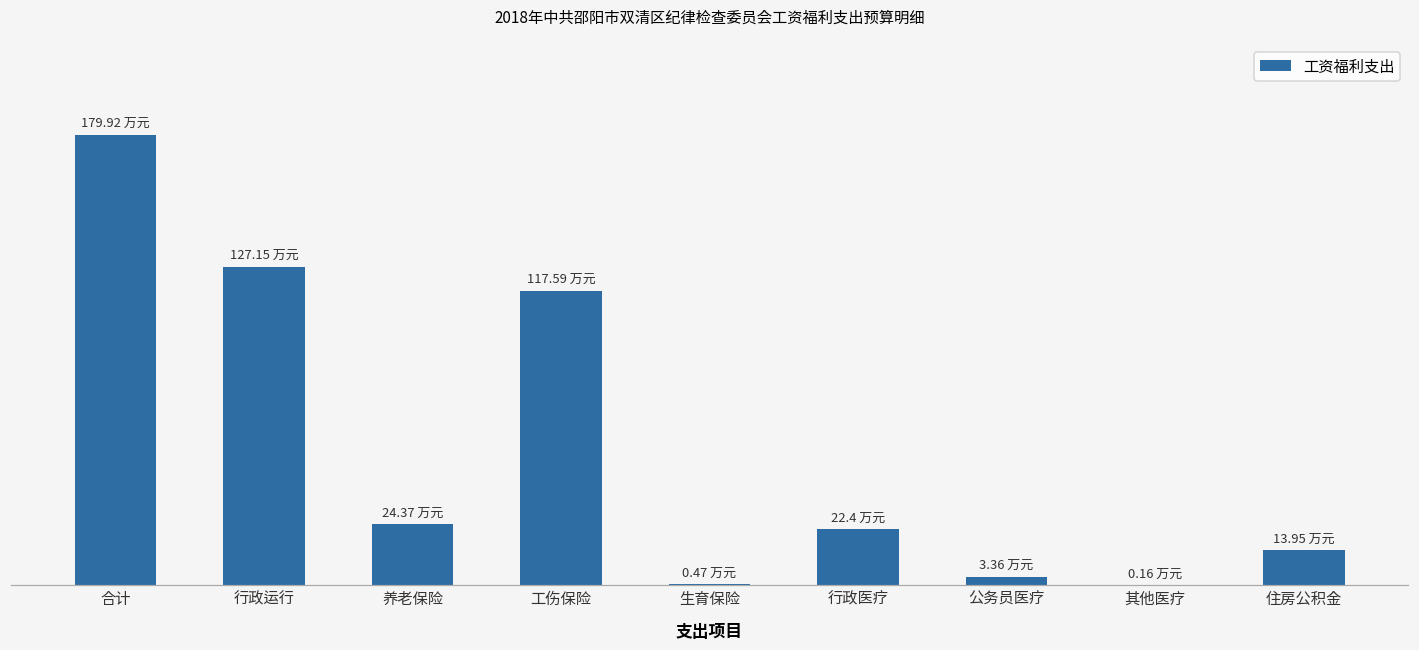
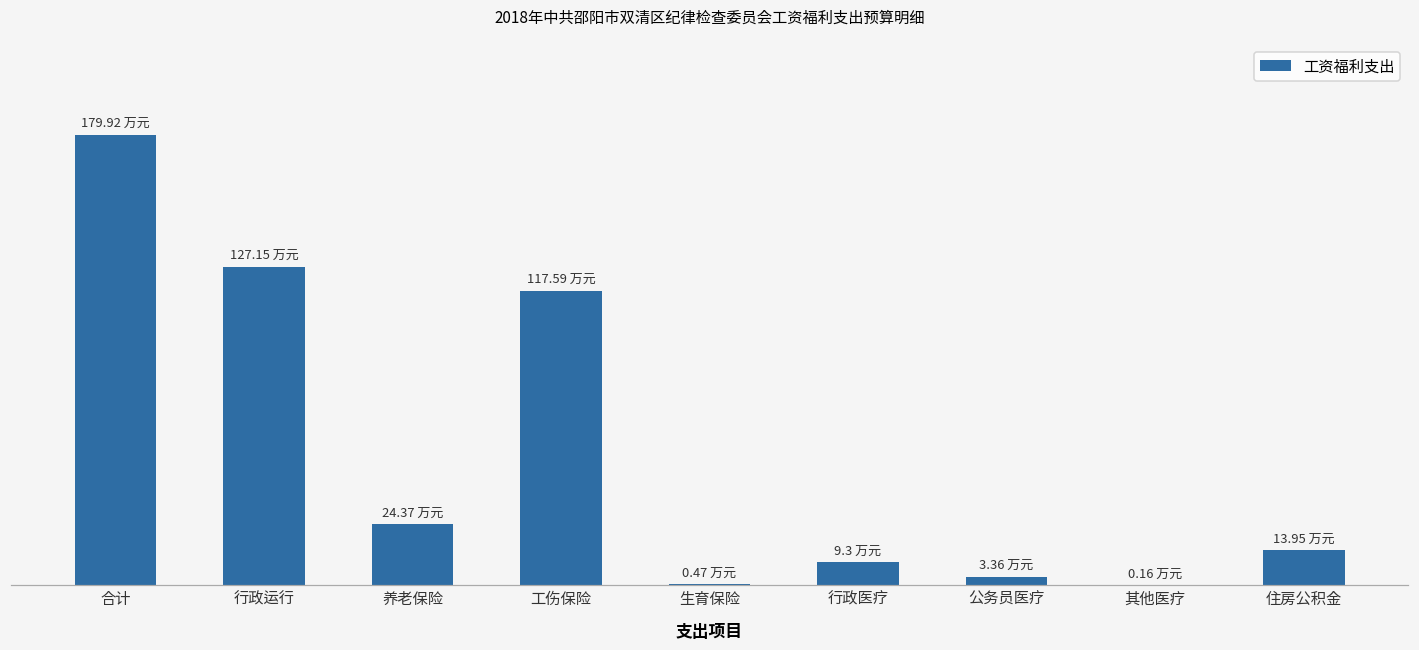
  {
    "合计": 179.92,
    "行政运行": 127.15,
    "养老保险": 24.37,
    "工伤保险": 117.59,
    "生育保险": 0.47,
-   "行政医疗": 22.4,
+   "行政医疗": 9.3,
    "公务员医疗": 3.36,
    "其他医疗": 0.16,
    "住房公积金": 13.95
  }
